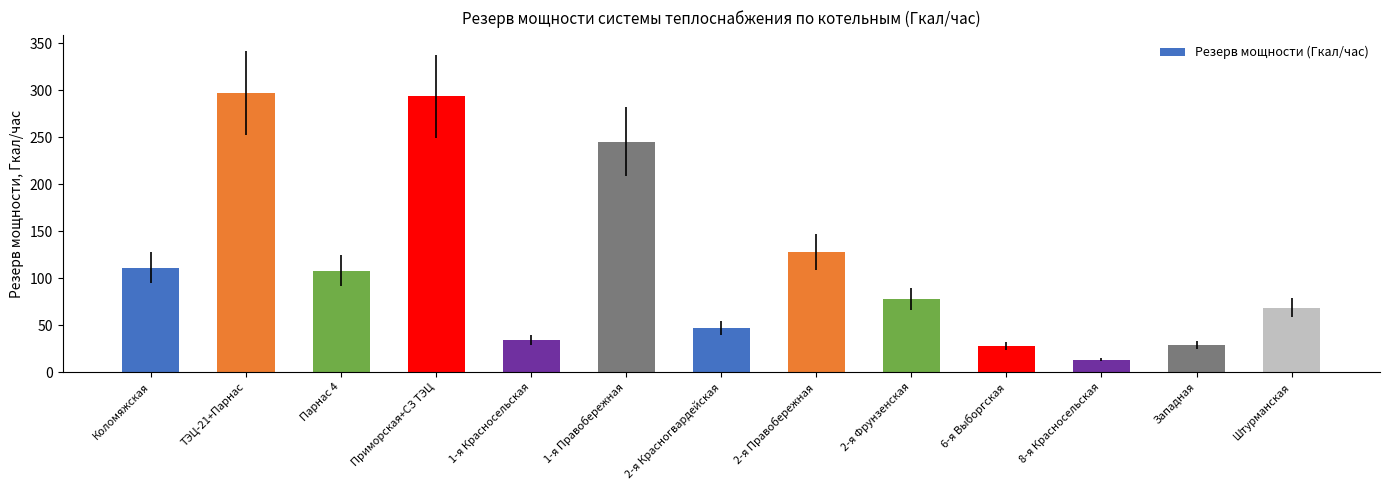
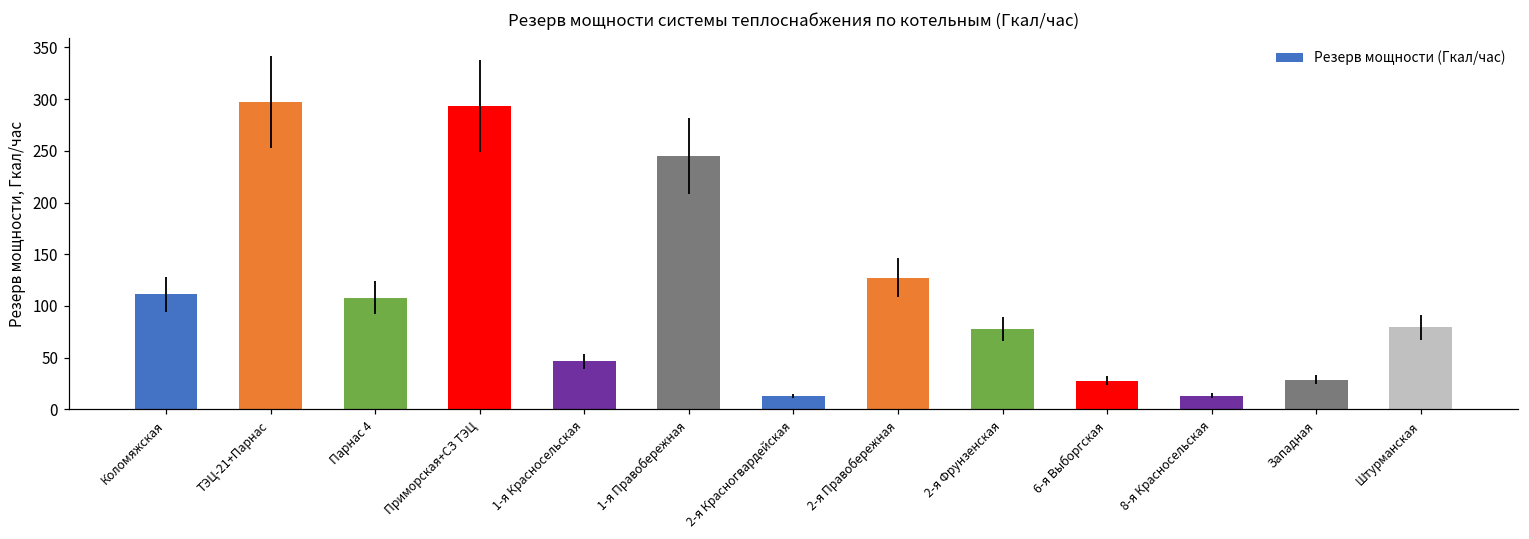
  {
    "Коломяжская": 110,
    "ТЭЦ-21+Парнас": 300,
    "Парнас 4": 110,
    "Приморская+СЗ ТЭЦ": 290,
-   "1-я Красносельская": 30,
+   "1-я Красносельская": 50,
    "1-я Правобережная": 250,
-   "2-я Красногвардейская": 50,
+   "2-я Красногвардейская": 10,
    "2-я Правобережная": 130,
    "2-я Фрунзенская": 80,
    "6-я Выборгская": 30,
    "8-я Красносельская": 10,
    "Западная": 30,
-   "Штурманская": 70
+   "Штурманская": 80
  }
